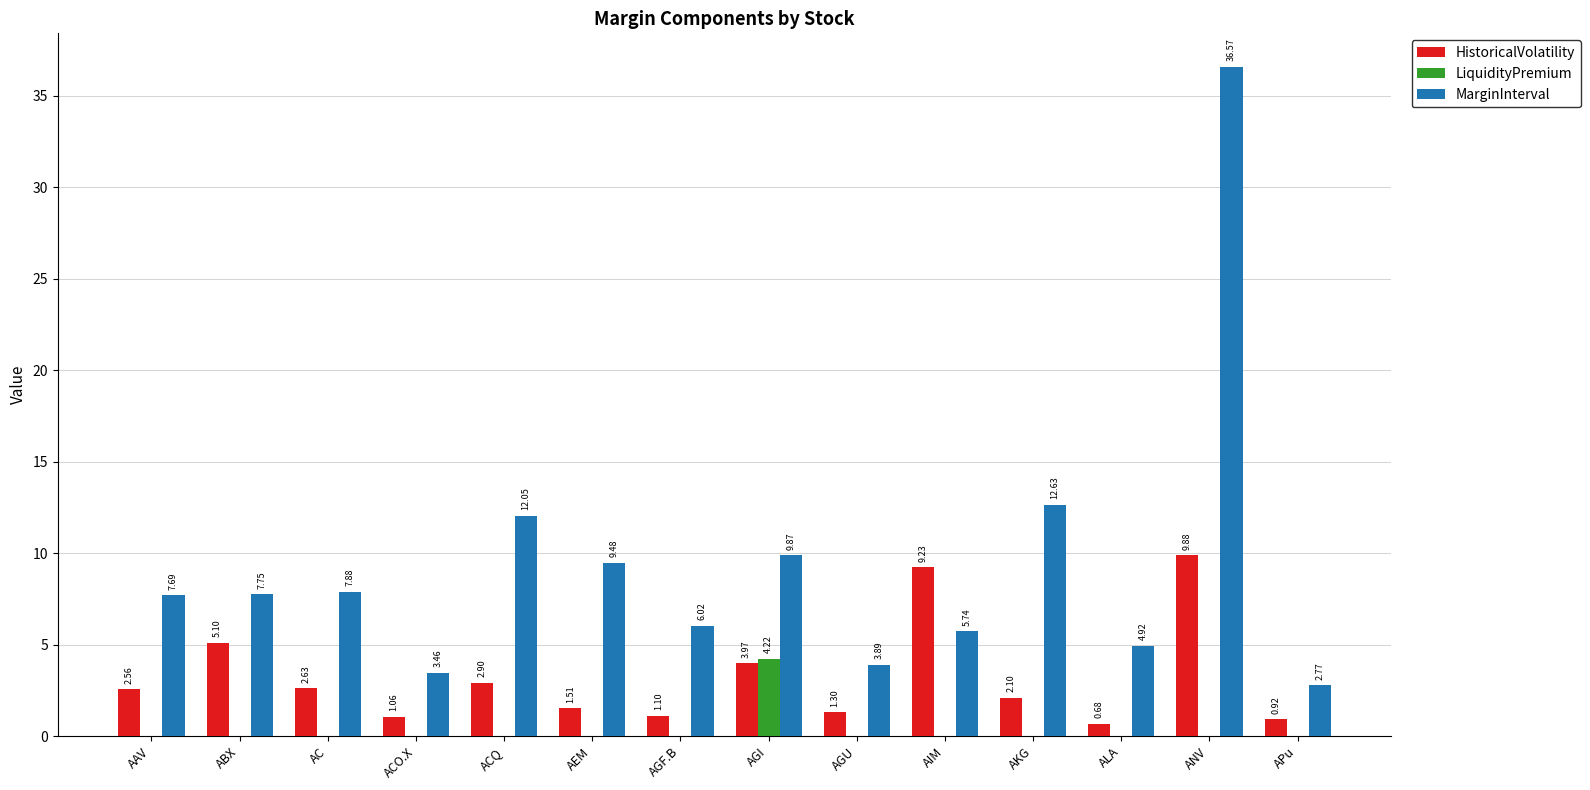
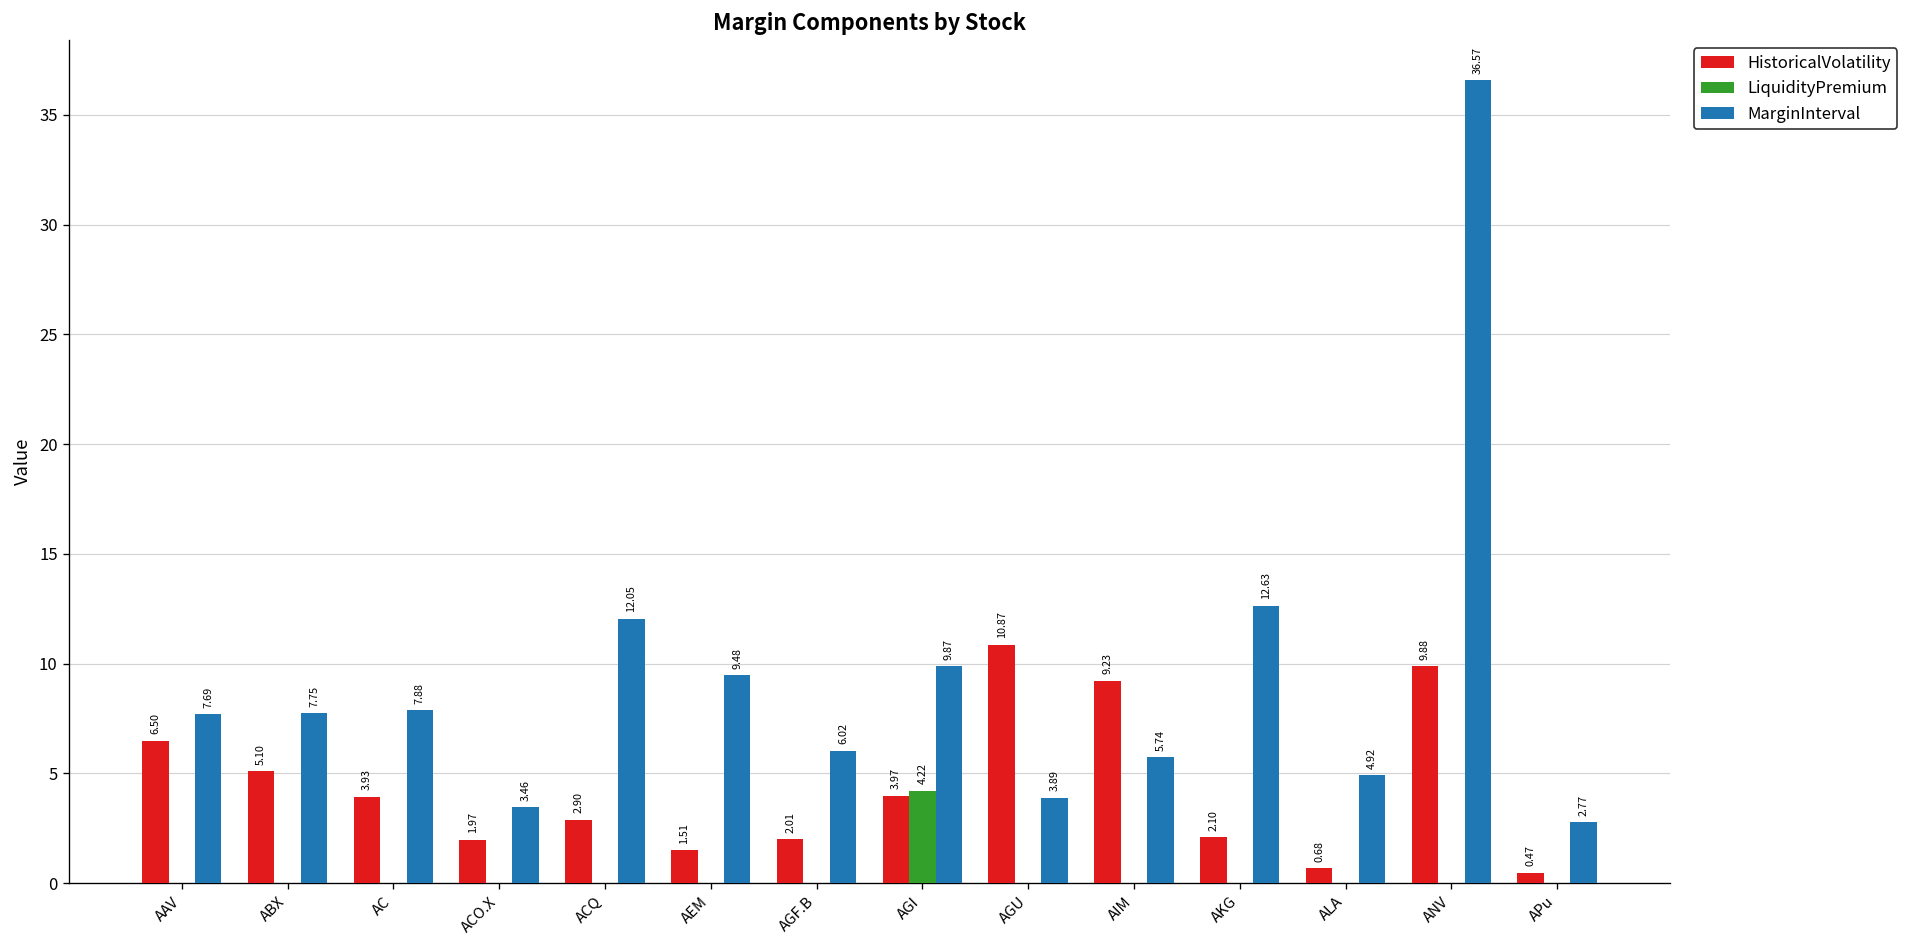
  {
    "HistoricalVolatility": {
-     "AAV": 2.56,
+     "AAV": 6.50,
      "ABX": 5.10,
-     "AC": 2.63,
-     "ACO.X": 1.06,
+     "AC": 3.93,
+     "ACO.X": 1.97,
      "ACQ": 2.90,
      "AEM": 1.51,
-     "AGF.B": 1.10,
+     "AGF.B": 2.01,
      "AGI": 3.97,
-     "AGU": 1.30,
+     "AGU": 10.87,
      "AIM": 9.23,
      "AKG": 2.10,
      "ALA": 0.68,
      "ANV": 9.88,
-     "APu": 0.92
+     "APu": 0.47
    },
    "LiquidityPremium": {
      "AGI": 4.22
    },
    "MarginInterval": {
      "AAV": 7.69,
      "ABX": 7.75,
      "AC": 7.88,
      "ACO.X": 3.46,
      "ACQ": 12.05,
      "AEM": 9.48,
      "AGF.B": 6.02,
      "AGI": 9.87,
      "AGU": 3.89,
      "AIM": 5.74,
      "AKG": 12.63,
      "ALA": 4.92,
      "ANV": 36.57,
      "APu": 2.77
    }
  }
